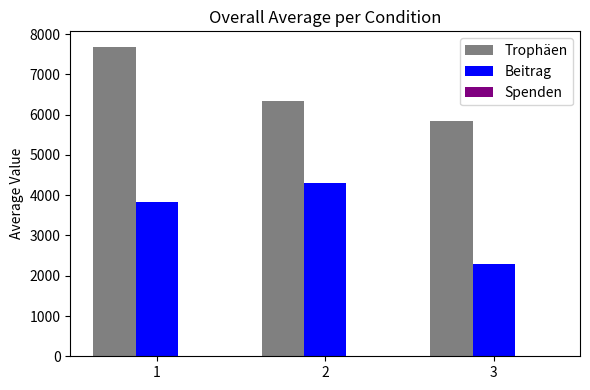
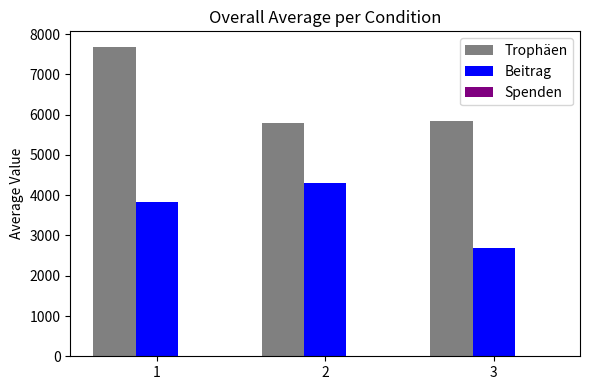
  {
    "Trophäen": {
      "1": 7700,
-     "2": 6400,
+     "2": 5800,
      "3": 5800
    },
    "Beitrag": {
      "1": 3800,
      "2": 4300,
-     "3": 2300
+     "3": 2700
    },
    "Spenden": {
      "1": 0,
      "2": 0,
      "3": 0
    }
  }
